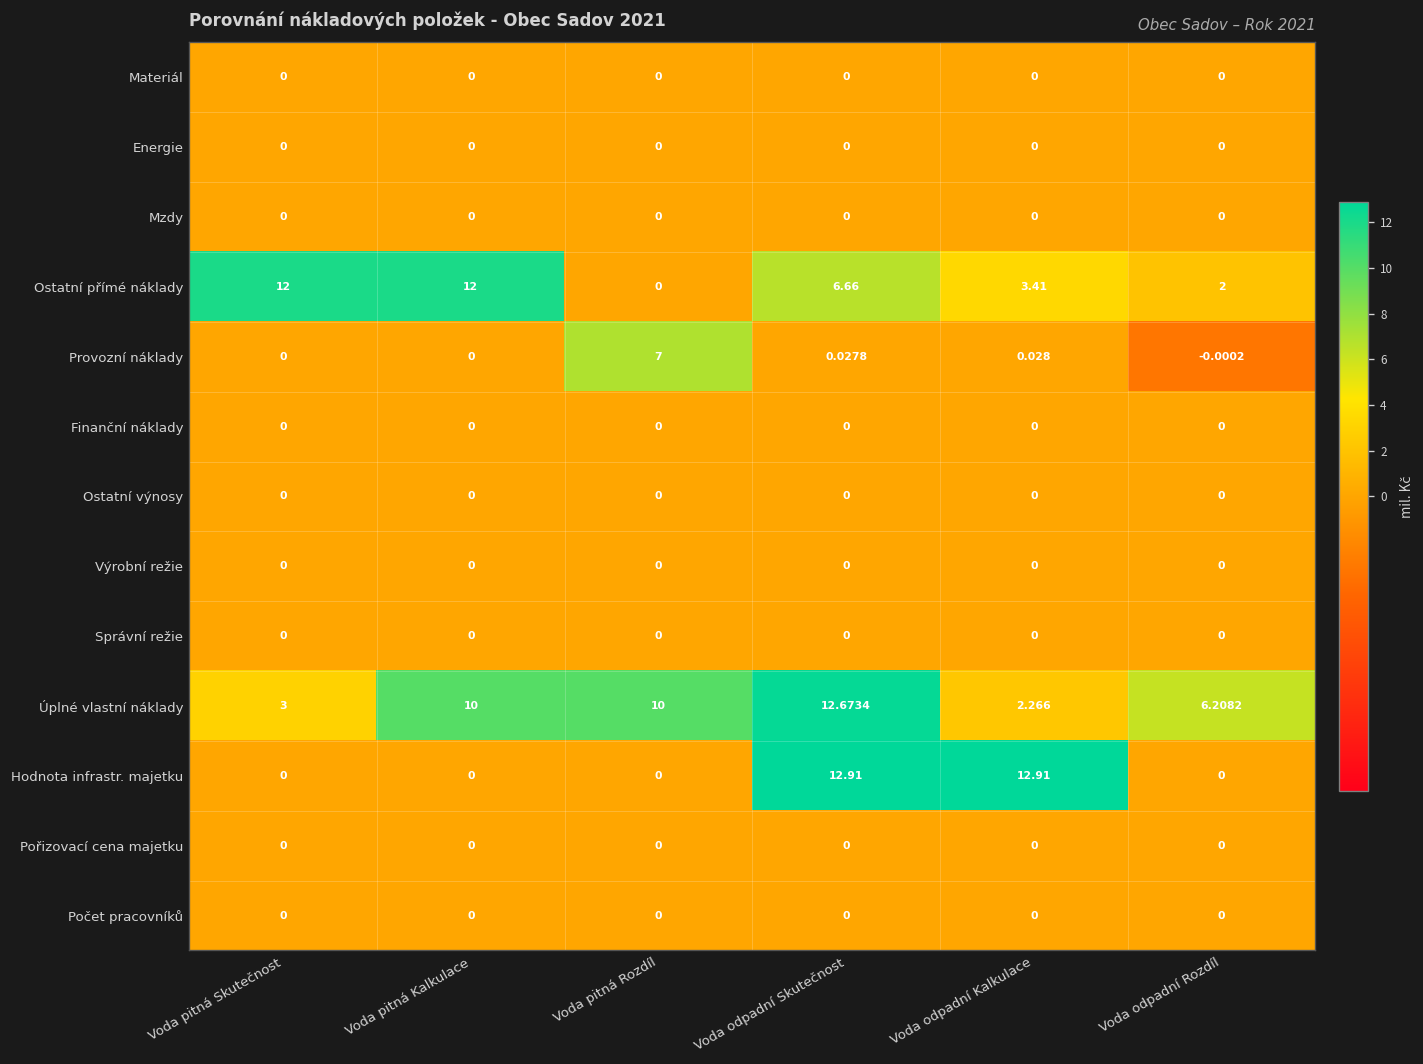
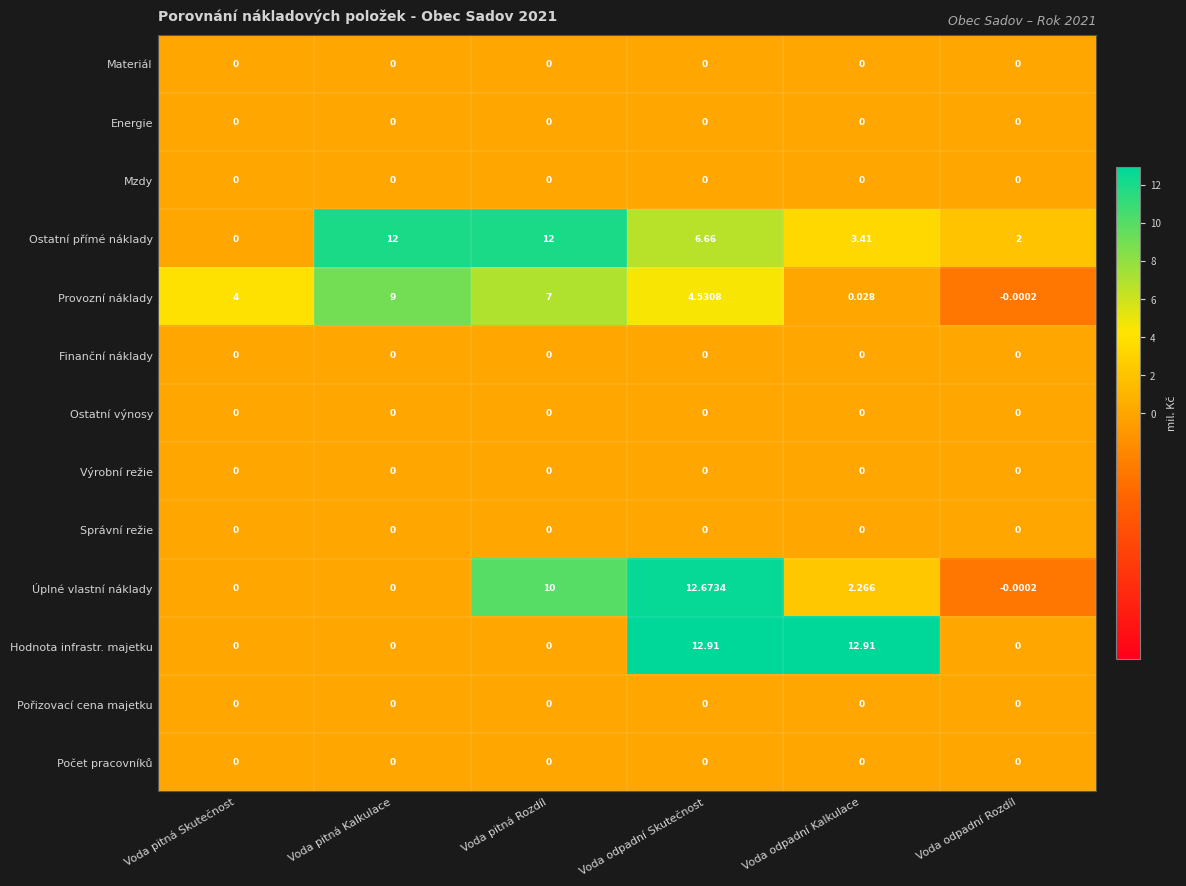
  {
    "Materiál": {
      "Voda pitná Skutečnost": 0,
      "Voda pitná Kalkulace": 0,
      "Voda pitná Rozdíl": 0,
      "Voda odpadní Skutečnost": 0,
      "Voda odpadní Kalkulace": 0,
      "Voda odpadní Rozdíl": 0
    },
    "Energie": {
      "Voda pitná Skutečnost": 0,
      "Voda pitná Kalkulace": 0,
      "Voda pitná Rozdíl": 0,
      "Voda odpadní Skutečnost": 0,
      "Voda odpadní Kalkulace": 0,
      "Voda odpadní Rozdíl": 0
    },
    "Mzdy": {
      "Voda pitná Skutečnost": 0,
      "Voda pitná Kalkulace": 0,
      "Voda pitná Rozdíl": 0,
      "Voda odpadní Skutečnost": 0,
      "Voda odpadní Kalkulace": 0,
      "Voda odpadní Rozdíl": 0
    },
    "Ostatní přímé náklady": {
-     "Voda pitná Skutečnost": 12,
+     "Voda pitná Skutečnost": 0,
      "Voda pitná Kalkulace": 12,
-     "Voda pitná Rozdíl": 0,
+     "Voda pitná Rozdíl": 12,
      "Voda odpadní Skutečnost": 6.66,
      "Voda odpadní Kalkulace": 3.41,
      "Voda odpadní Rozdíl": 2
    },
    "Provozní náklady": {
-     "Voda pitná Skutečnost": 0,
-     "Voda pitná Kalkulace": 0,
+     "Voda pitná Skutečnost": 4,
+     "Voda pitná Kalkulace": 9,
      "Voda pitná Rozdíl": 7,
-     "Voda odpadní Skutečnost": 0.0278,
+     "Voda odpadní Skutečnost": 4.5308,
      "Voda odpadní Kalkulace": 0.028,
      "Voda odpadní Rozdíl": -0.0002
    },
    "Finanční náklady": {
      "Voda pitná Skutečnost": 0,
      "Voda pitná Kalkulace": 0,
      "Voda pitná Rozdíl": 0,
      "Voda odpadní Skutečnost": 0,
      "Voda odpadní Kalkulace": 0,
      "Voda odpadní Rozdíl": 0
    },
    "Ostatní výnosy": {
      "Voda pitná Skutečnost": 0,
      "Voda pitná Kalkulace": 0,
      "Voda pitná Rozdíl": 0,
      "Voda odpadní Skutečnost": 0,
      "Voda odpadní Kalkulace": 0,
      "Voda odpadní Rozdíl": 0
    },
    "Výrobní režie": {
      "Voda pitná Skutečnost": 0,
      "Voda pitná Kalkulace": 0,
      "Voda pitná Rozdíl": 0,
      "Voda odpadní Skutečnost": 0,
      "Voda odpadní Kalkulace": 0,
      "Voda odpadní Rozdíl": 0
    },
    "Správní režie": {
      "Voda pitná Skutečnost": 0,
      "Voda pitná Kalkulace": 0,
      "Voda pitná Rozdíl": 0,
      "Voda odpadní Skutečnost": 0,
      "Voda odpadní Kalkulace": 0,
      "Voda odpadní Rozdíl": 0
    },
    "Úplné vlastní náklady": {
-     "Voda pitná Skutečnost": 3,
-     "Voda pitná Kalkulace": 10,
+     "Voda pitná Skutečnost": 0,
+     "Voda pitná Kalkulace": 0,
      "Voda pitná Rozdíl": 10,
      "Voda odpadní Skutečnost": 12.6734,
      "Voda odpadní Kalkulace": 2.266,
-     "Voda odpadní Rozdíl": 6.2082
+     "Voda odpadní Rozdíl": -0.0002
    },
    "Hodnota infrastr. majetku": {
      "Voda pitná Skutečnost": 0,
      "Voda pitná Kalkulace": 0,
      "Voda pitná Rozdíl": 0,
      "Voda odpadní Skutečnost": 12.91,
      "Voda odpadní Kalkulace": 12.91,
      "Voda odpadní Rozdíl": 0
    },
    "Pořizovací cena majetku": {
      "Voda pitná Skutečnost": 0,
      "Voda pitná Kalkulace": 0,
      "Voda pitná Rozdíl": 0,
      "Voda odpadní Skutečnost": 0,
      "Voda odpadní Kalkulace": 0,
      "Voda odpadní Rozdíl": 0
    },
    "Počet pracovníků": {
      "Voda pitná Skutečnost": 0,
      "Voda pitná Kalkulace": 0,
      "Voda pitná Rozdíl": 0,
      "Voda odpadní Skutečnost": 0,
      "Voda odpadní Kalkulace": 0,
      "Voda odpadní Rozdíl": 0
    }
  }
